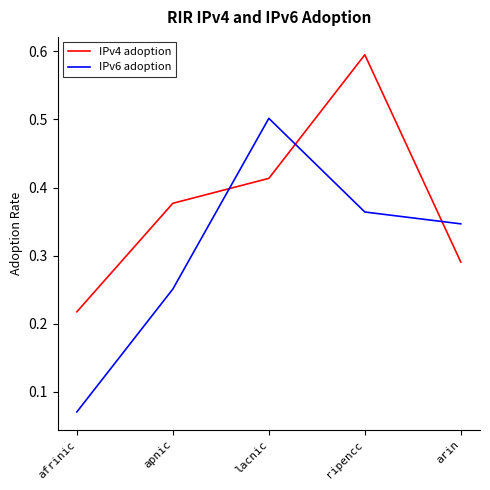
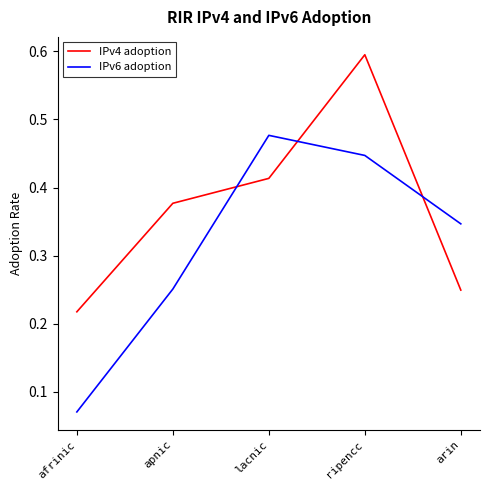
  {
    "IPv4 adoption": {
      "afrinic": 0.22,
      "apnic": 0.38,
      "lacnic": 0.41,
      "ripencc": 0.60,
-     "arin": 0.29
+     "arin": 0.25
    },
    "IPv6 adoption": {
      "afrinic": 0.07,
      "apnic": 0.25,
-     "lacnic": 0.50,
-     "ripencc": 0.36,
+     "lacnic": 0.48,
+     "ripencc": 0.45,
      "arin": 0.35
    }
  }
